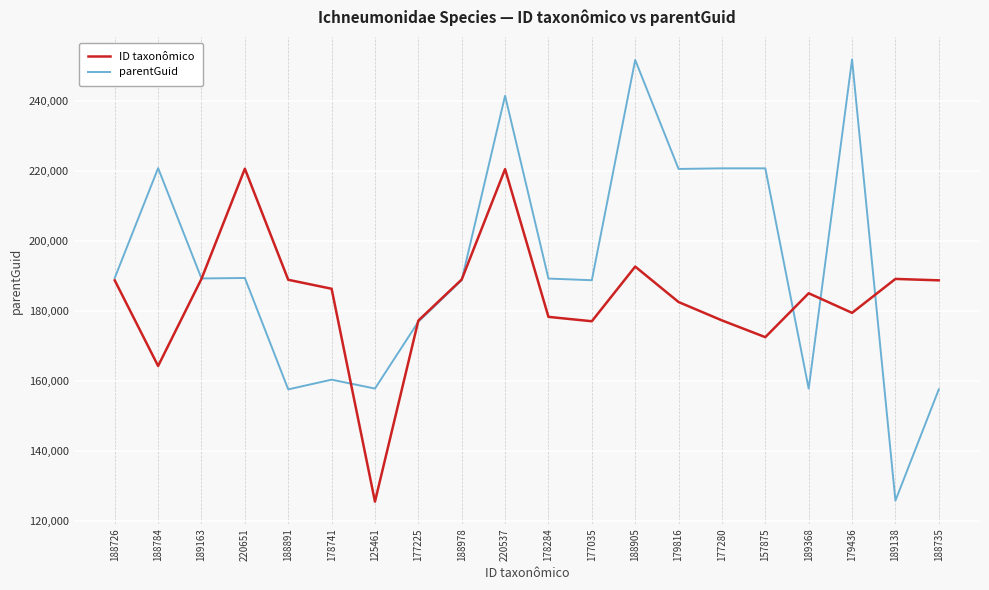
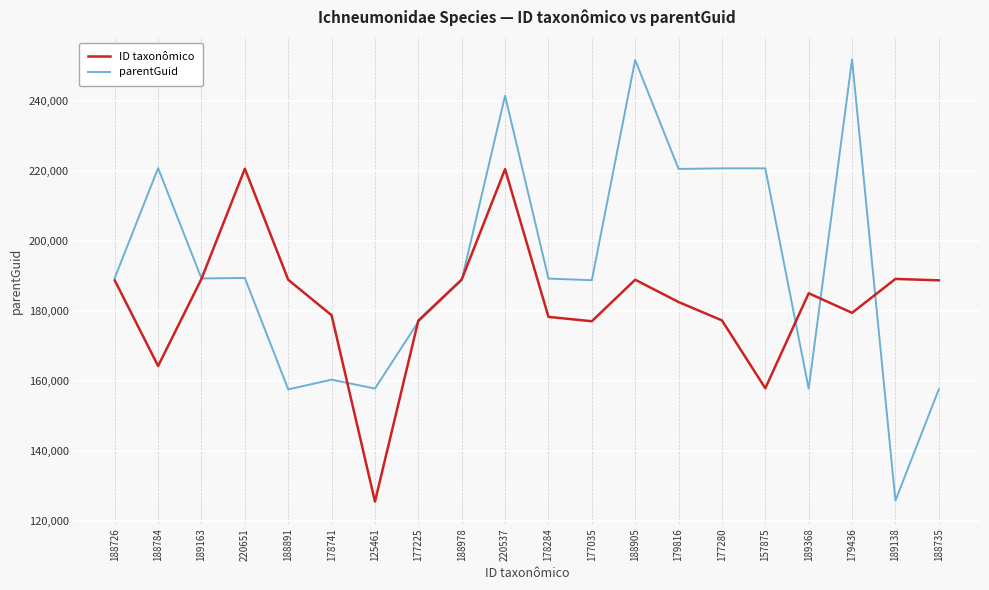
  {
    "ID taxonômico": {
      "188784": "164,000",
      "220651": "221,000",
      "188891": "189,000",
-     "178741": "186,000",
+     "178741": "179,000",
      "125461": "125,000",
      "220537": "221,000",
      "178284": "178,000",
      "177035": "177,000",
-     "188905": "193,000",
+     "188905": "189,000",
      "179816": "183,000",
      "177280": "177,000",
-     "157875": "172,000",
+     "157875": "158,000",
      "189368": "185,000",
      "179436": "179,000",
      "189138": "189,000",
      "188735": "189,000"
    },
    "parentGuid": {
      "188784": "221,000",
      "220651": "189,000",
      "188891": "158,000",
      "178741": "160,000",
      "125461": "158,000",
      "220537": "242,000",
      "178284": "189,000",
      "177035": "189,000",
      "188905": "252,000",
      "179816": "221,000",
      "177280": "221,000",
      "157875": "221,000",
      "189368": "158,000",
      "179436": "252,000",
      "189138": "126,000",
      "188735": "158,000"
    }
  }
